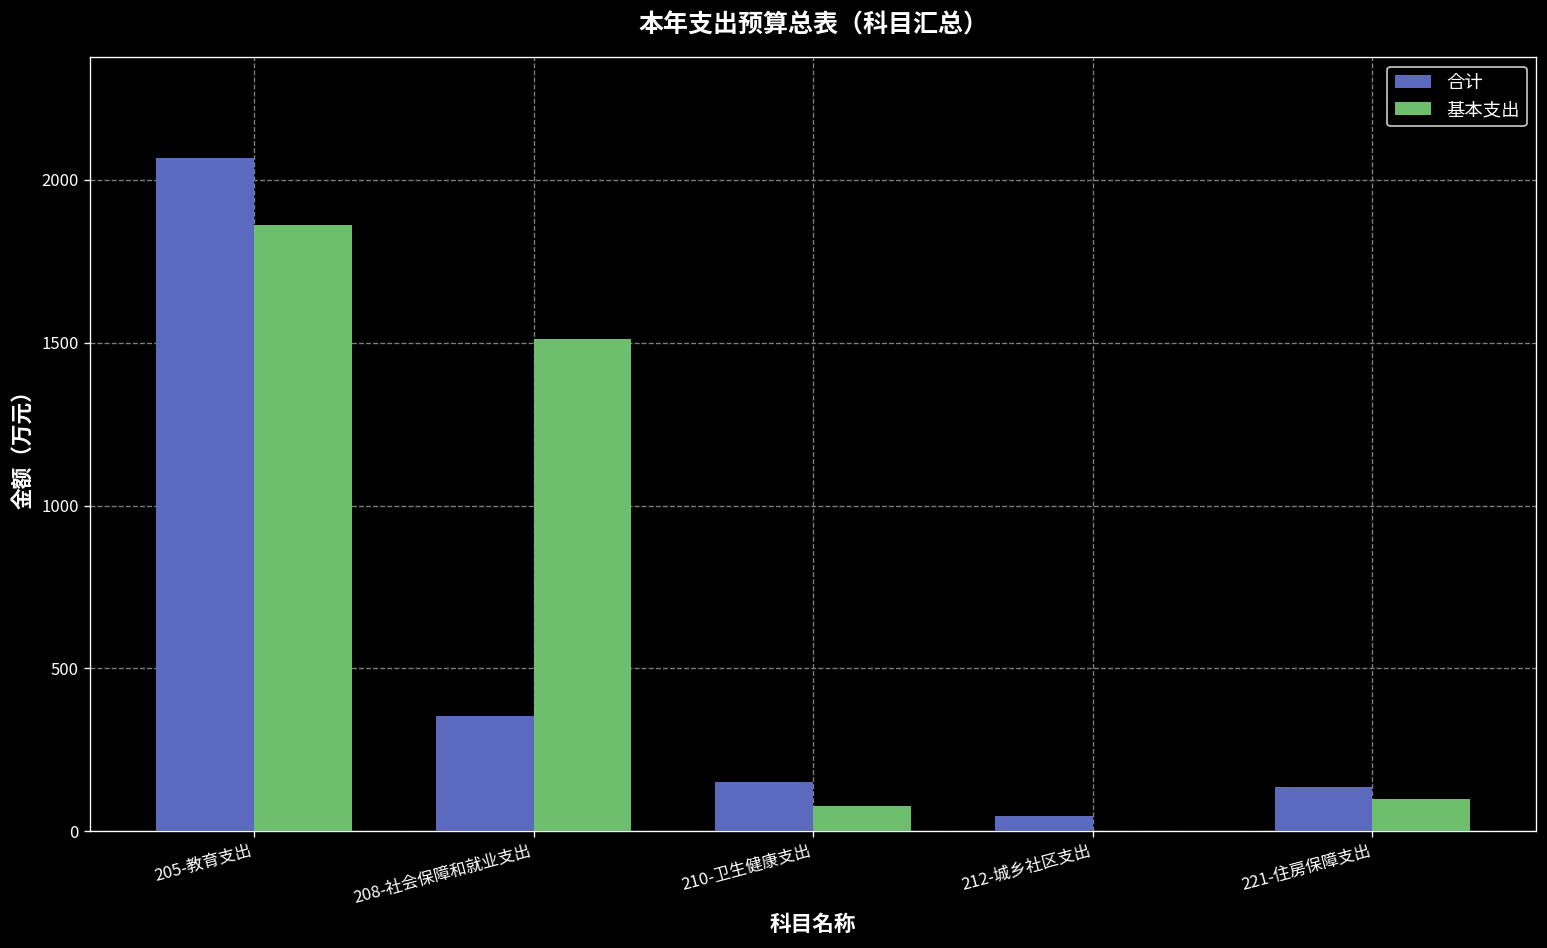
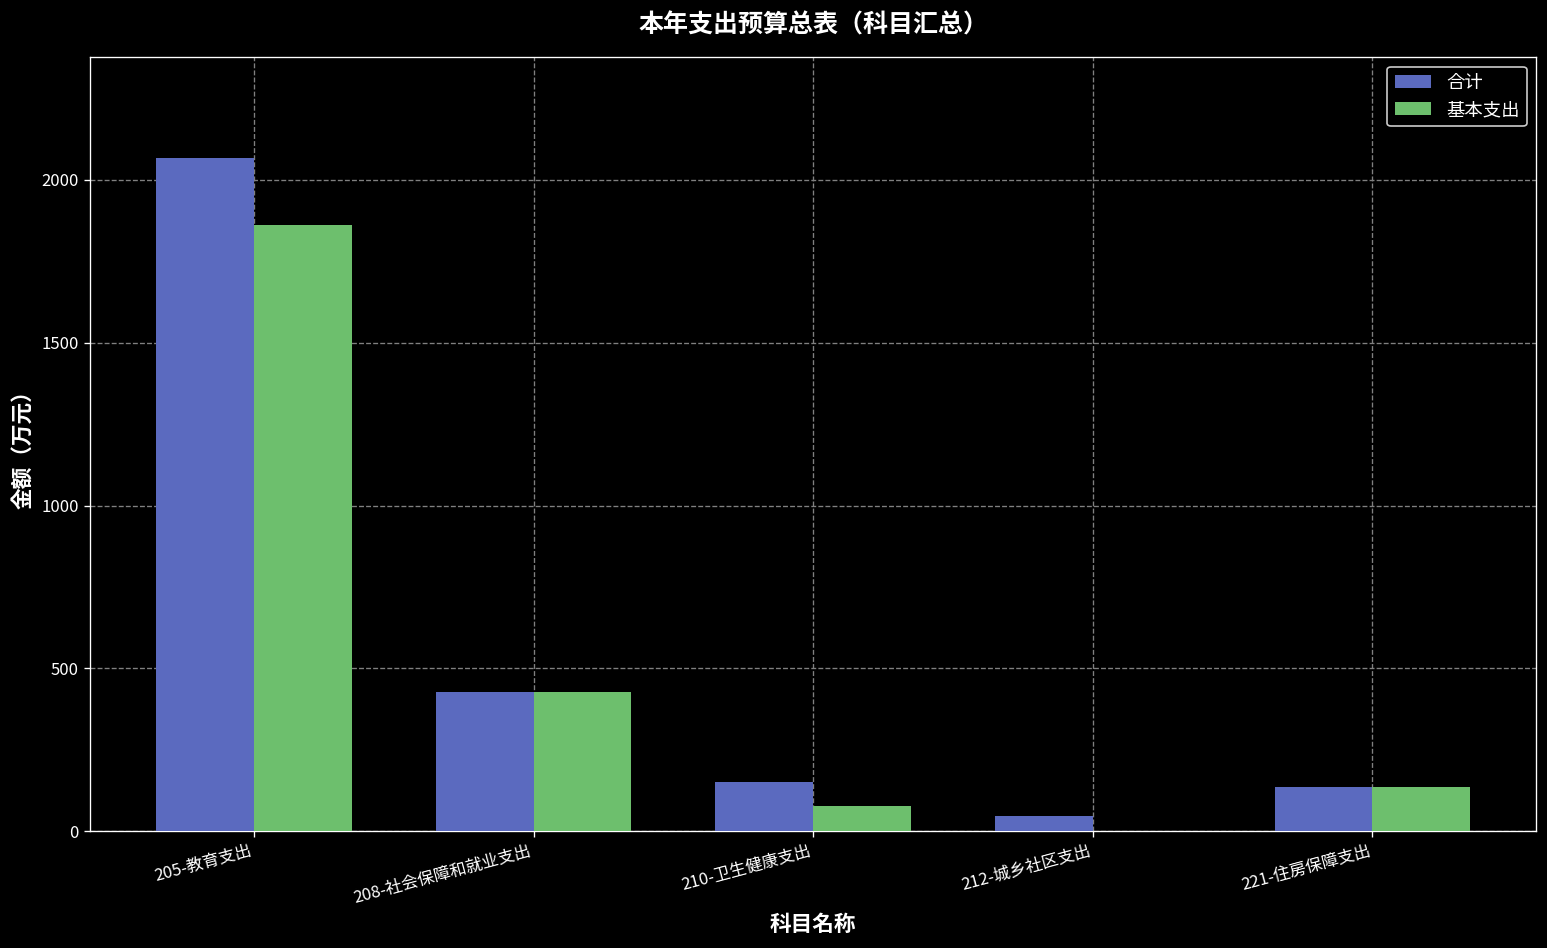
  {
    "合计": {
      "205-教育支出": 2070,
-     "208-社会保障和就业支出": 360,
+     "208-社会保障和就业支出": 430,
      "210-卫生健康支出": 150,
      "212-城乡社区支出": 50,
      "221-住房保障支出": 140
    },
    "基本支出": {
      "205-教育支出": 1860,
-     "208-社会保障和就业支出": 1510,
+     "208-社会保障和就业支出": 430,
      "210-卫生健康支出": 80,
      "212-城乡社区支出": 0,
-     "221-住房保障支出": 100
+     "221-住房保障支出": 140
    }
  }
